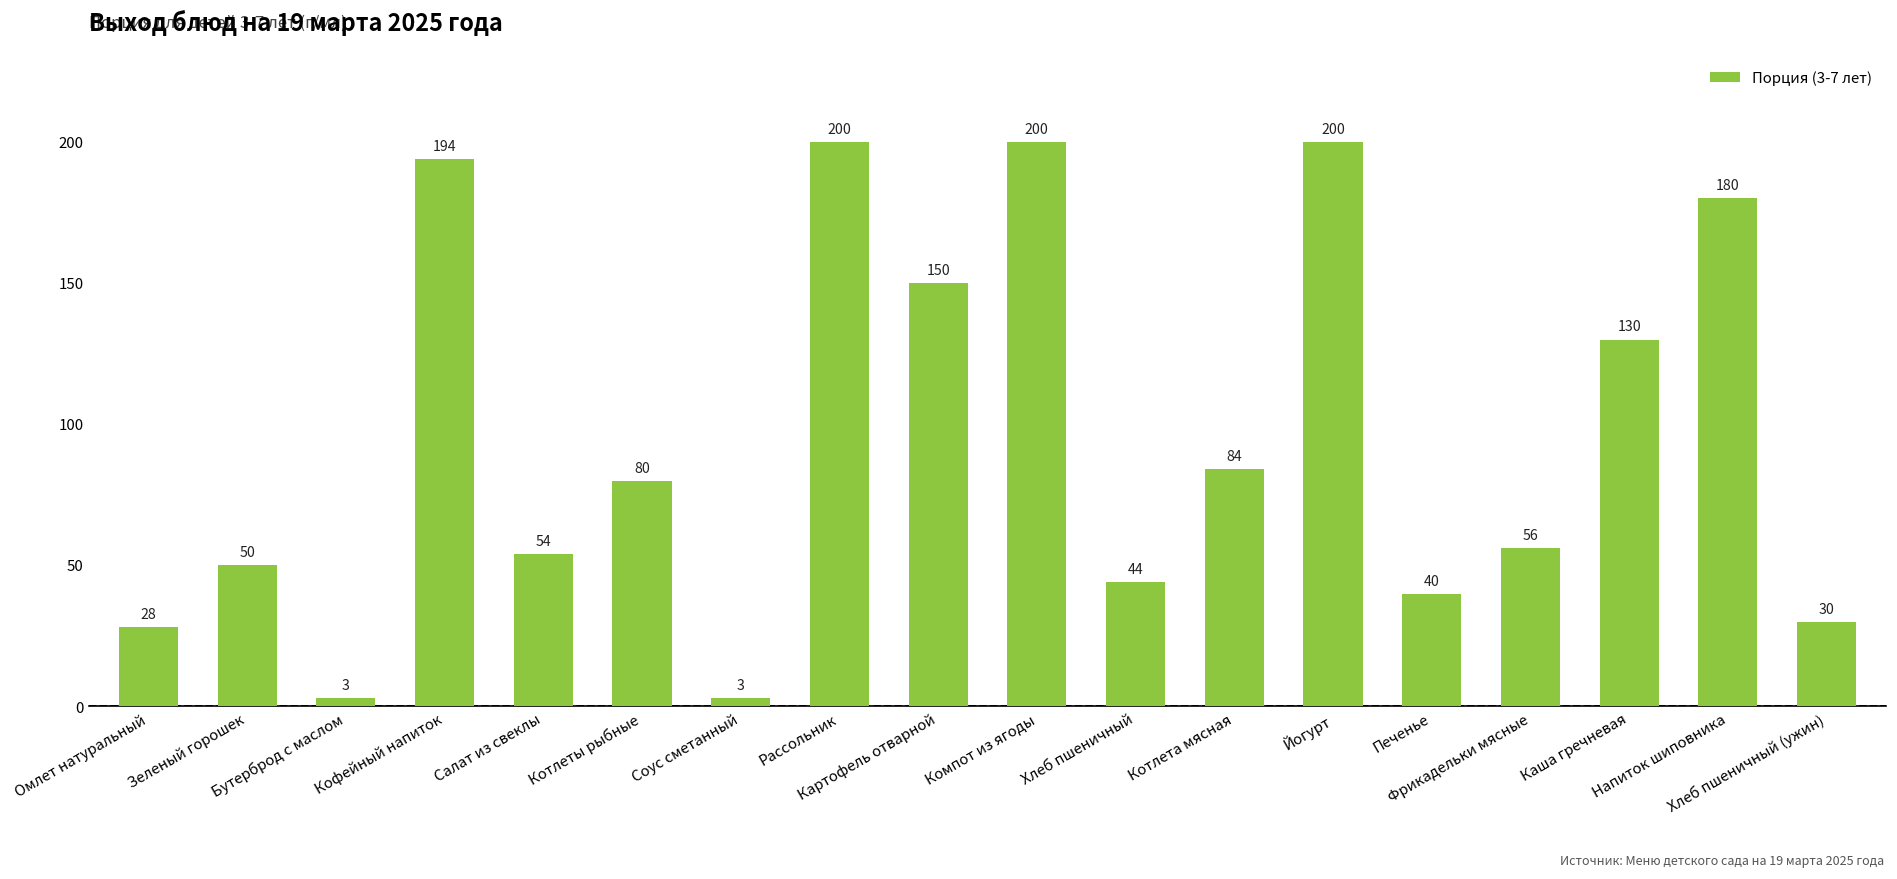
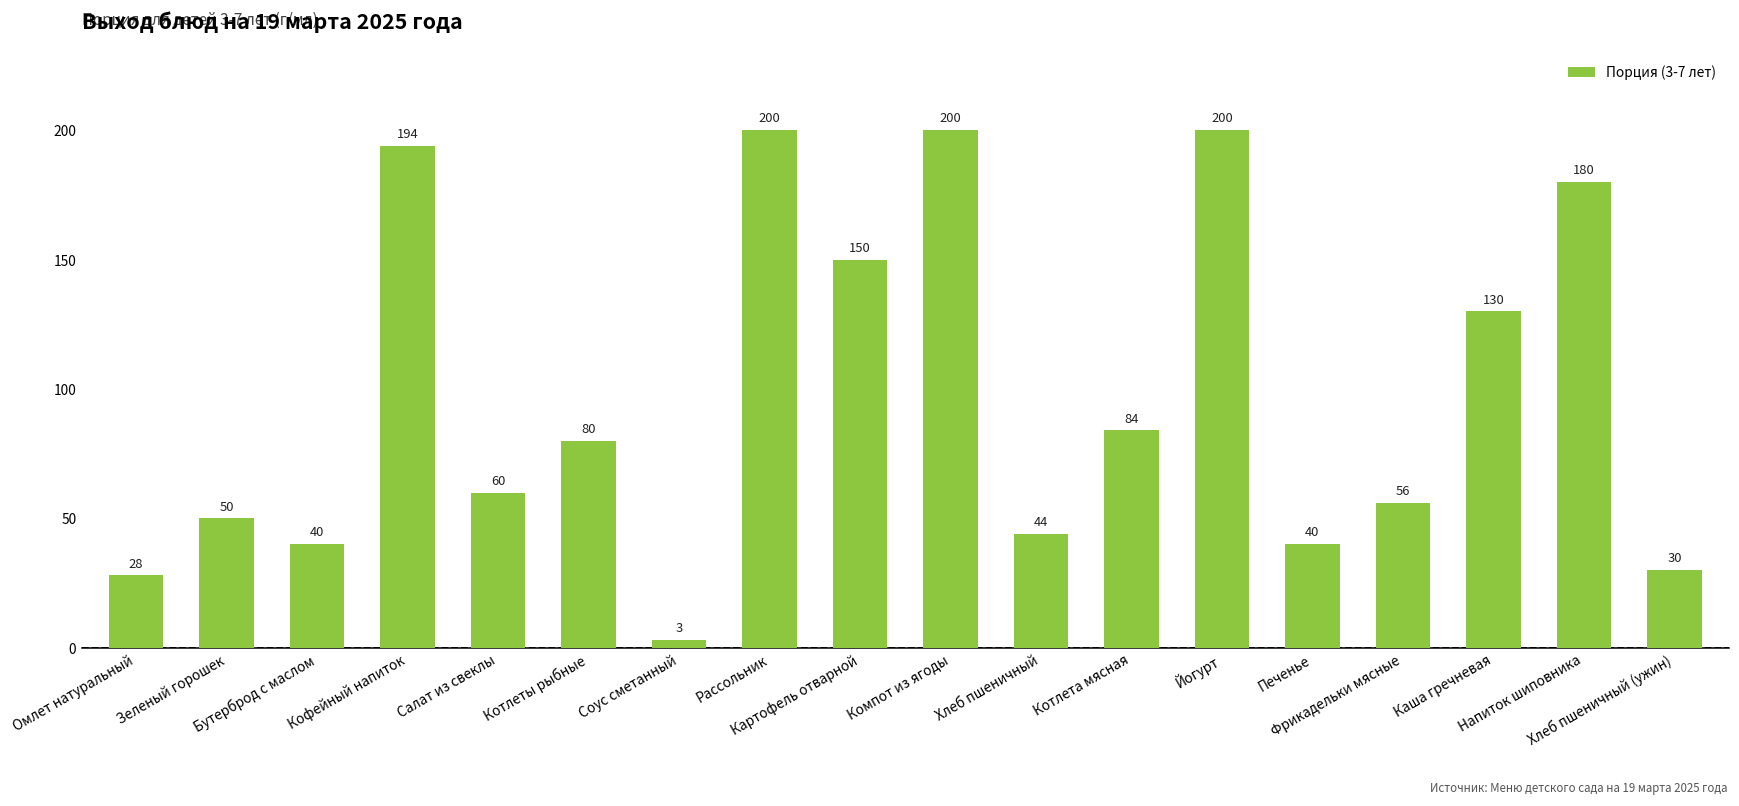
  {
    "Омлет натуральный": 28,
    "Зеленый горошек": 50,
-   "Бутерброд с маслом": 3,
+   "Бутерброд с маслом": 40,
    "Кофейный напиток": 194,
-   "Салат из свеклы": 54,
+   "Салат из свеклы": 60,
    "Котлеты рыбные": 80,
    "Соус сметанный": 3,
    "Рассольник": 200,
    "Картофель отварной": 150,
    "Компот из ягоды": 200,
    "Хлеб пшеничный": 44,
    "Котлета мясная": 84,
    "Йогурт": 200,
    "Печенье": 40,
    "Фрикадельки мясные": 56,
    "Каша гречневая": 130,
    "Напиток шиповника": 180,
    "Хлеб пшеничный (ужин)": 30
  }
